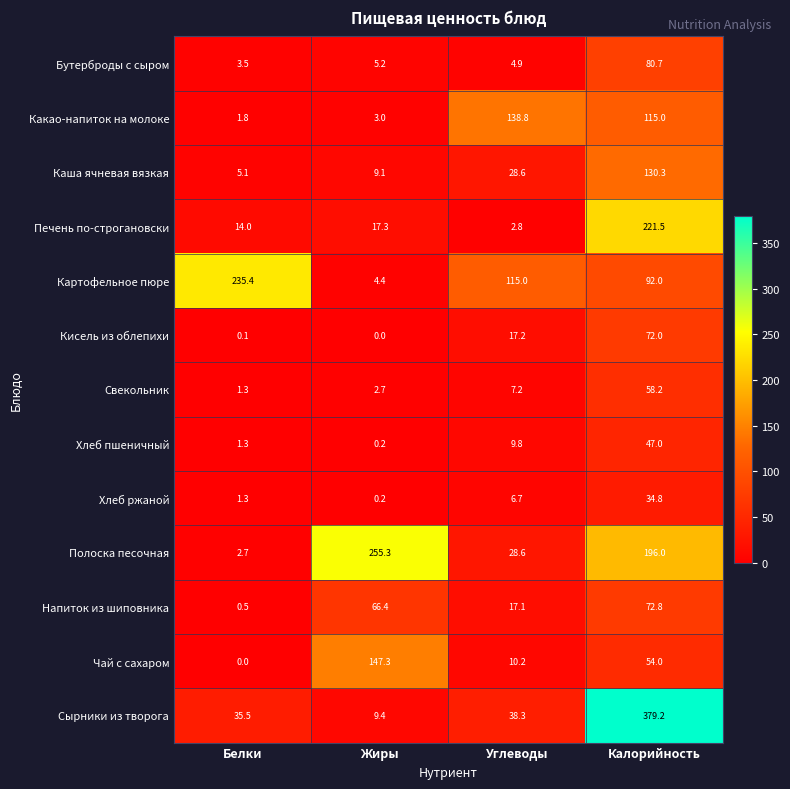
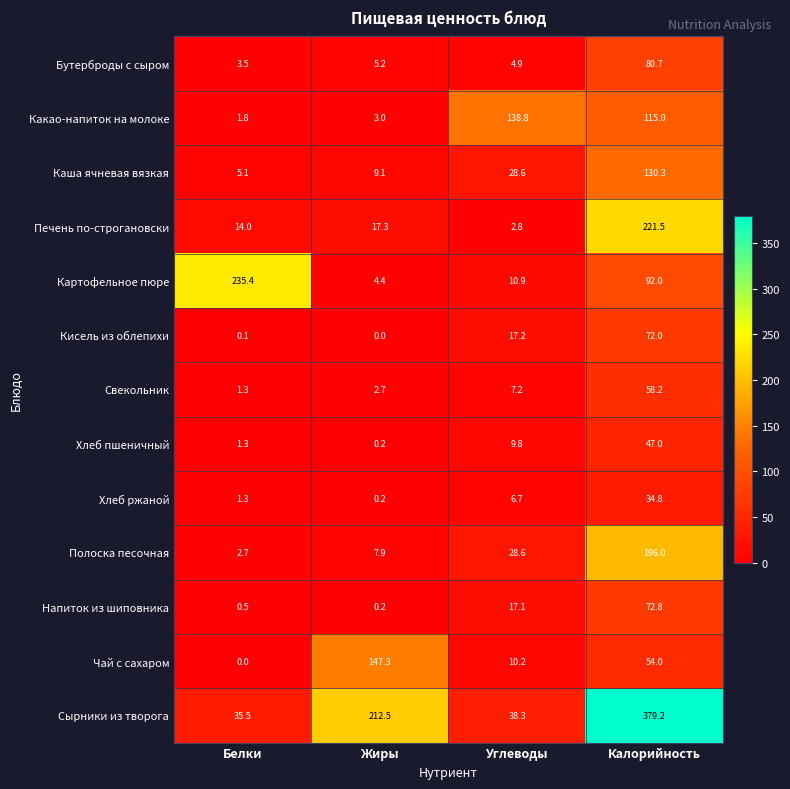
  {
    "Бутерброды с сыром": {
      "Белки": 3.5,
      "Жиры": 5.2,
      "Углеводы": 4.9,
      "Калорийность": 80.7
    },
    "Какао-напиток на молоке": {
      "Белки": 1.8,
      "Жиры": 3.0,
      "Углеводы": 138.8,
      "Калорийность": 115.0
    },
    "Каша ячневая вязкая": {
      "Белки": 5.1,
      "Жиры": 9.1,
      "Углеводы": 28.6,
      "Калорийность": 130.3
    },
    "Печень по-строгановски": {
      "Белки": 14.0,
      "Жиры": 17.3,
      "Углеводы": 2.8,
      "Калорийность": 221.5
    },
    "Картофельное пюре": {
      "Белки": 235.4,
      "Жиры": 4.4,
-     "Углеводы": 115.0,
+     "Углеводы": 10.9,
      "Калорийность": 92.0
    },
    "Кисель из облепихи": {
      "Белки": 0.1,
      "Жиры": 0.0,
      "Углеводы": 17.2,
      "Калорийность": 72.0
    },
    "Свекольник": {
      "Белки": 1.3,
      "Жиры": 2.7,
      "Углеводы": 7.2,
      "Калорийность": 58.2
    },
    "Хлеб пшеничный": {
      "Белки": 1.3,
      "Жиры": 0.2,
      "Углеводы": 9.8,
      "Калорийность": 47.0
    },
    "Хлеб ржаной": {
      "Белки": 1.3,
      "Жиры": 0.2,
      "Углеводы": 6.7,
      "Калорийность": 34.8
    },
    "Полоска песочная": {
      "Белки": 2.7,
-     "Жиры": 255.3,
+     "Жиры": 7.9,
      "Углеводы": 28.6,
      "Калорийность": 196.0
    },
    "Напиток из шиповника": {
      "Белки": 0.5,
-     "Жиры": 66.4,
+     "Жиры": 0.2,
      "Углеводы": 17.1,
      "Калорийность": 72.8
    },
    "Чай с сахаром": {
      "Белки": 0.0,
      "Жиры": 147.3,
      "Углеводы": 10.2,
      "Калорийность": 54.0
    },
    "Сырники из творога": {
      "Белки": 35.5,
-     "Жиры": 9.4,
+     "Жиры": 212.5,
      "Углеводы": 38.3,
      "Калорийность": 379.2
    }
  }
